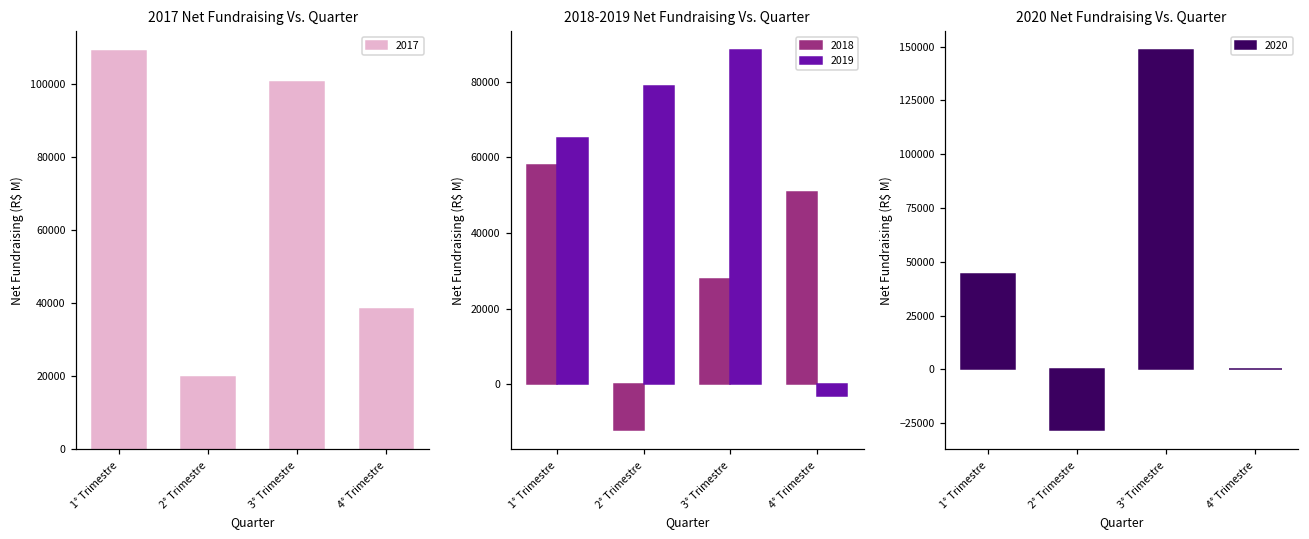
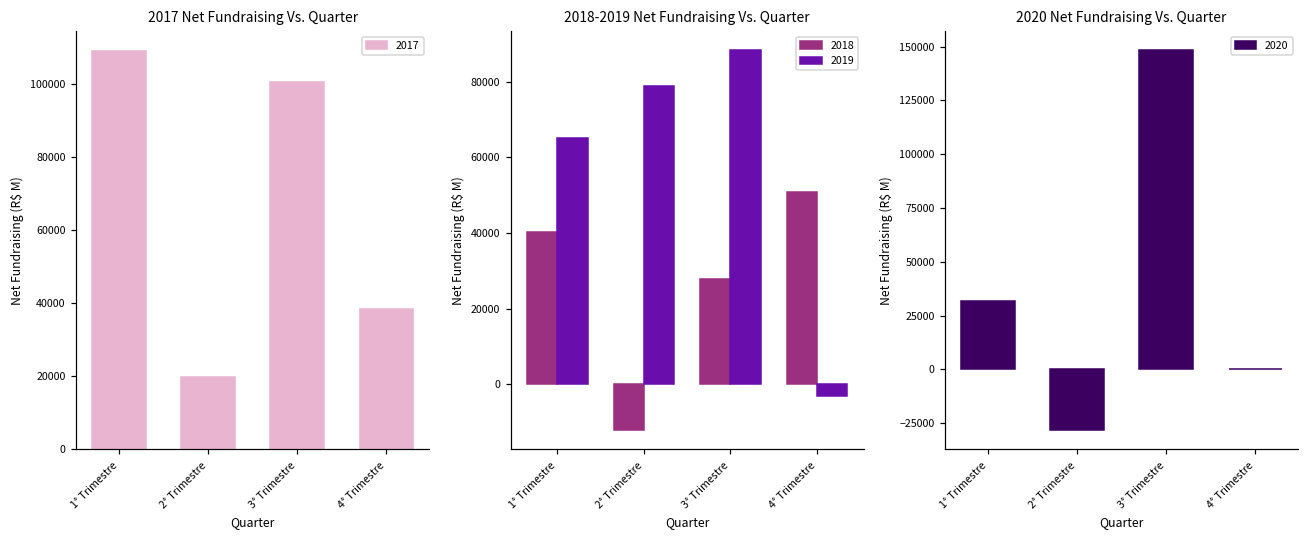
  {
    "2017 Net Fundraising Vs. Quarter": {
      "1° Trimestre": 109000,
      "2° Trimestre": 20000,
      "3° Trimestre": 100000,
      "4° Trimestre": 38000
    },
    "2018-2019 Net Fundraising Vs. Quarter": {
      "2018": {
-       "1° Trimestre": 58000,
+       "1° Trimestre": 40000,
        "2° Trimestre": -12000,
        "3° Trimestre": 28000,
        "4° Trimestre": 51000
      },
      "2019": {
        "1° Trimestre": 65000,
        "2° Trimestre": 79000,
        "3° Trimestre": 88000,
        "4° Trimestre": -3000
      }
    },
    "2020 Net Fundraising Vs. Quarter": {
-     "1° Trimestre": 44000,
+     "1° Trimestre": 32000,
      "2° Trimestre": -28000,
      "3° Trimestre": 148000,
      "4° Trimestre": 0
    }
  }
